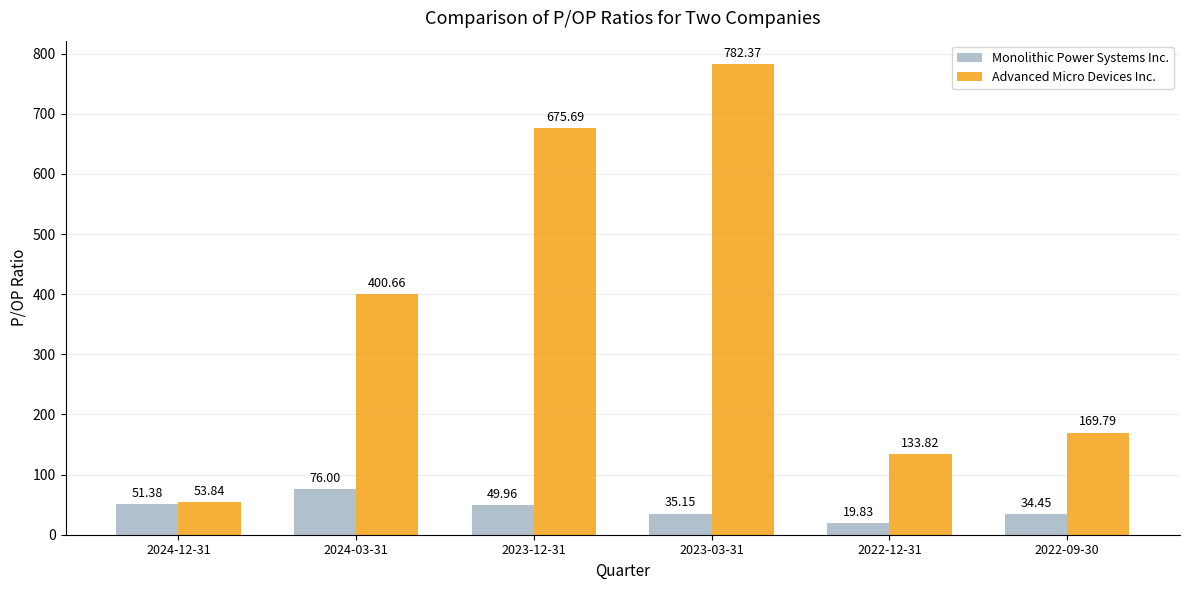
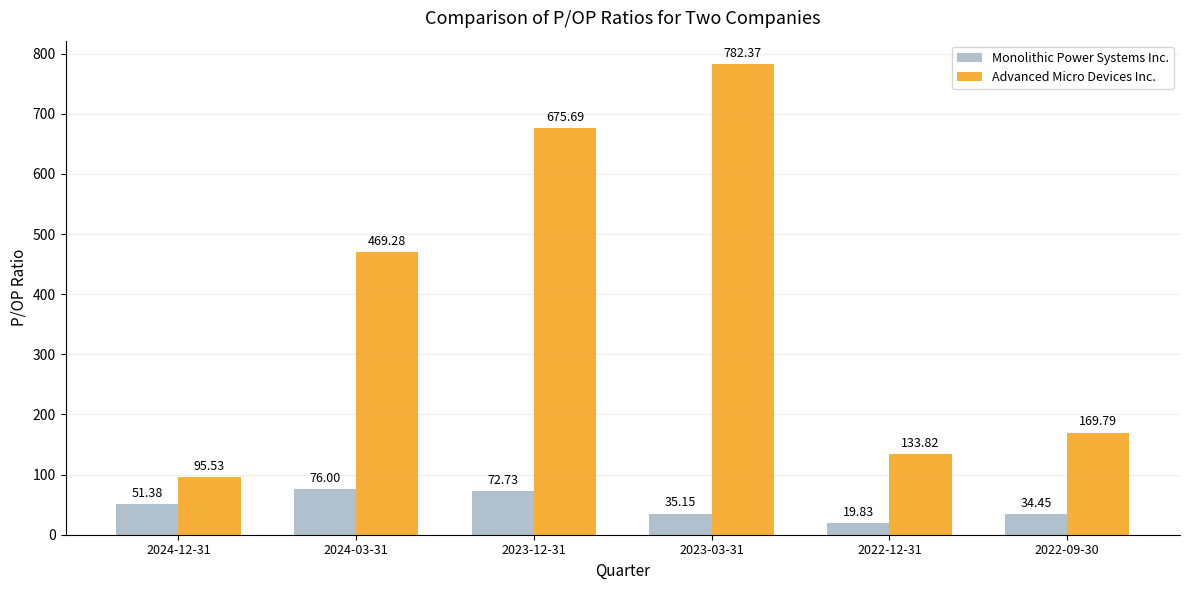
  {
    "Monolithic Power Systems Inc.": {
      "2024-12-31": 51.38,
      "2024-03-31": 76.00,
-     "2023-12-31": 49.96,
+     "2023-12-31": 72.73,
      "2023-03-31": 35.15,
      "2022-12-31": 19.83,
      "2022-09-30": 34.45
    },
    "Advanced Micro Devices Inc.": {
-     "2024-12-31": 53.84,
-     "2024-03-31": 400.66,
+     "2024-12-31": 95.53,
+     "2024-03-31": 469.28,
      "2023-12-31": 675.69,
      "2023-03-31": 782.37,
      "2022-12-31": 133.82,
      "2022-09-30": 169.79
    }
  }
